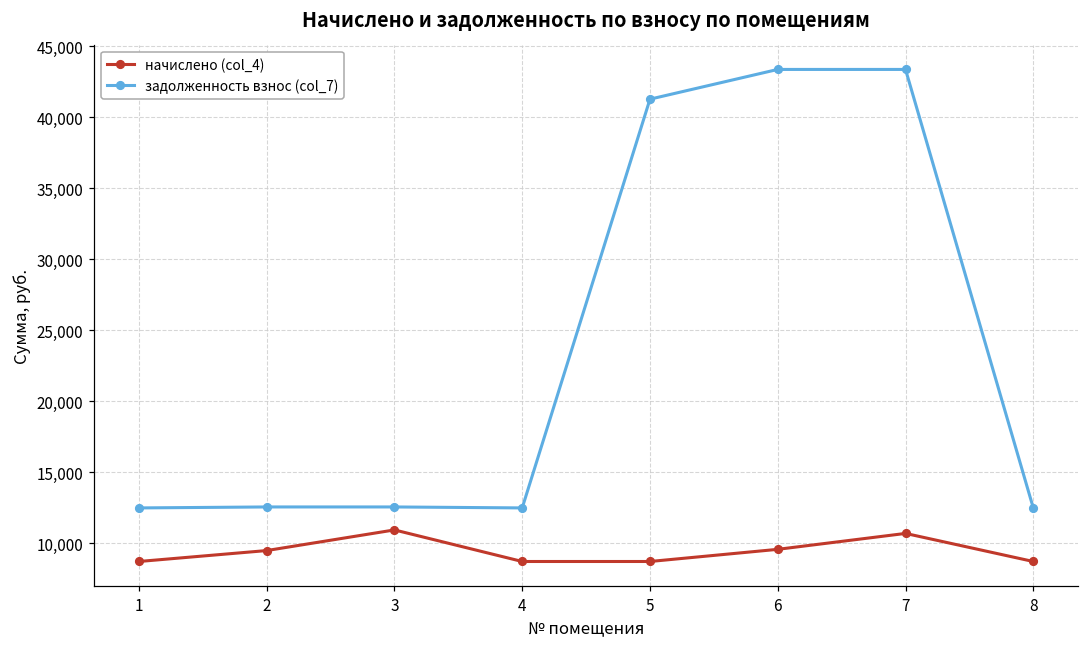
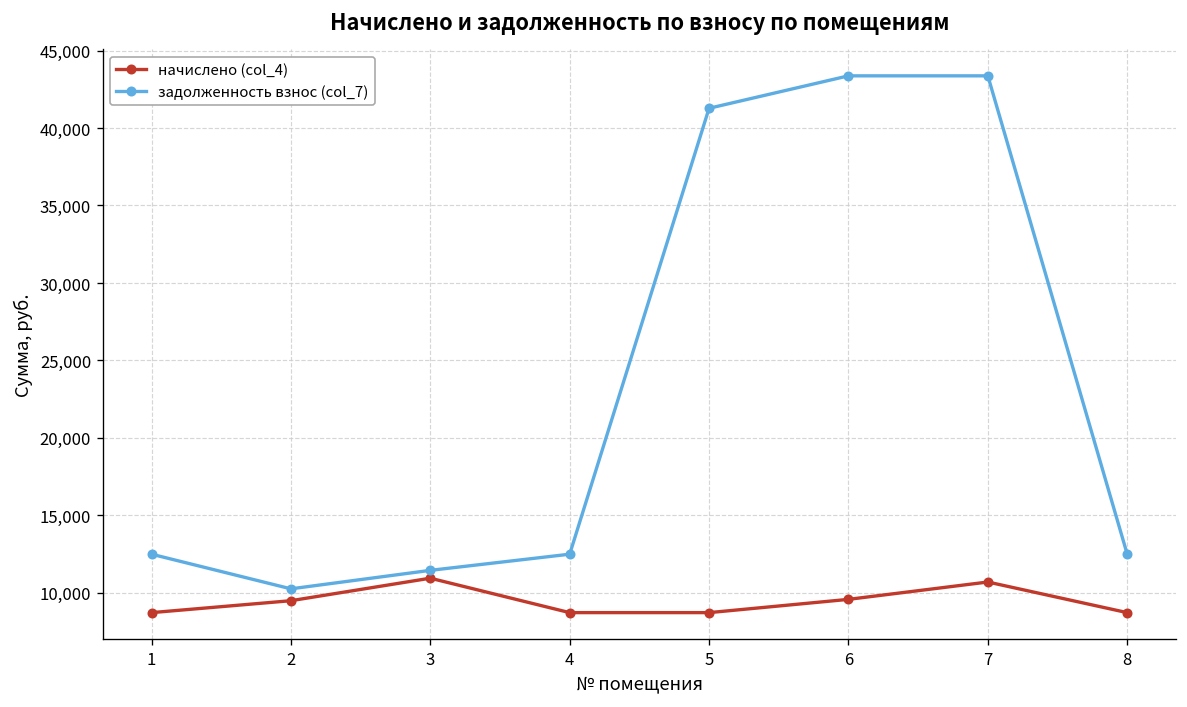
  {
    "начислено (col_4)": {
      "1": "8,700",
      "2": "9,500",
      "3": "10,900",
      "4": "8,700",
      "5": "8,700",
      "6": "9,600",
      "7": "10,700",
      "8": "8,700"
    },
    "задолженность взнос (col_7)": {
      "1": "12,500",
-     "2": "12,600",
-     "3": "12,600",
+     "2": "10,300",
+     "3": "11,500",
      "4": "12,500",
      "5": "41,300",
      "6": "43,400",
      "7": "43,400",
      "8": "12,500"
    }
  }
